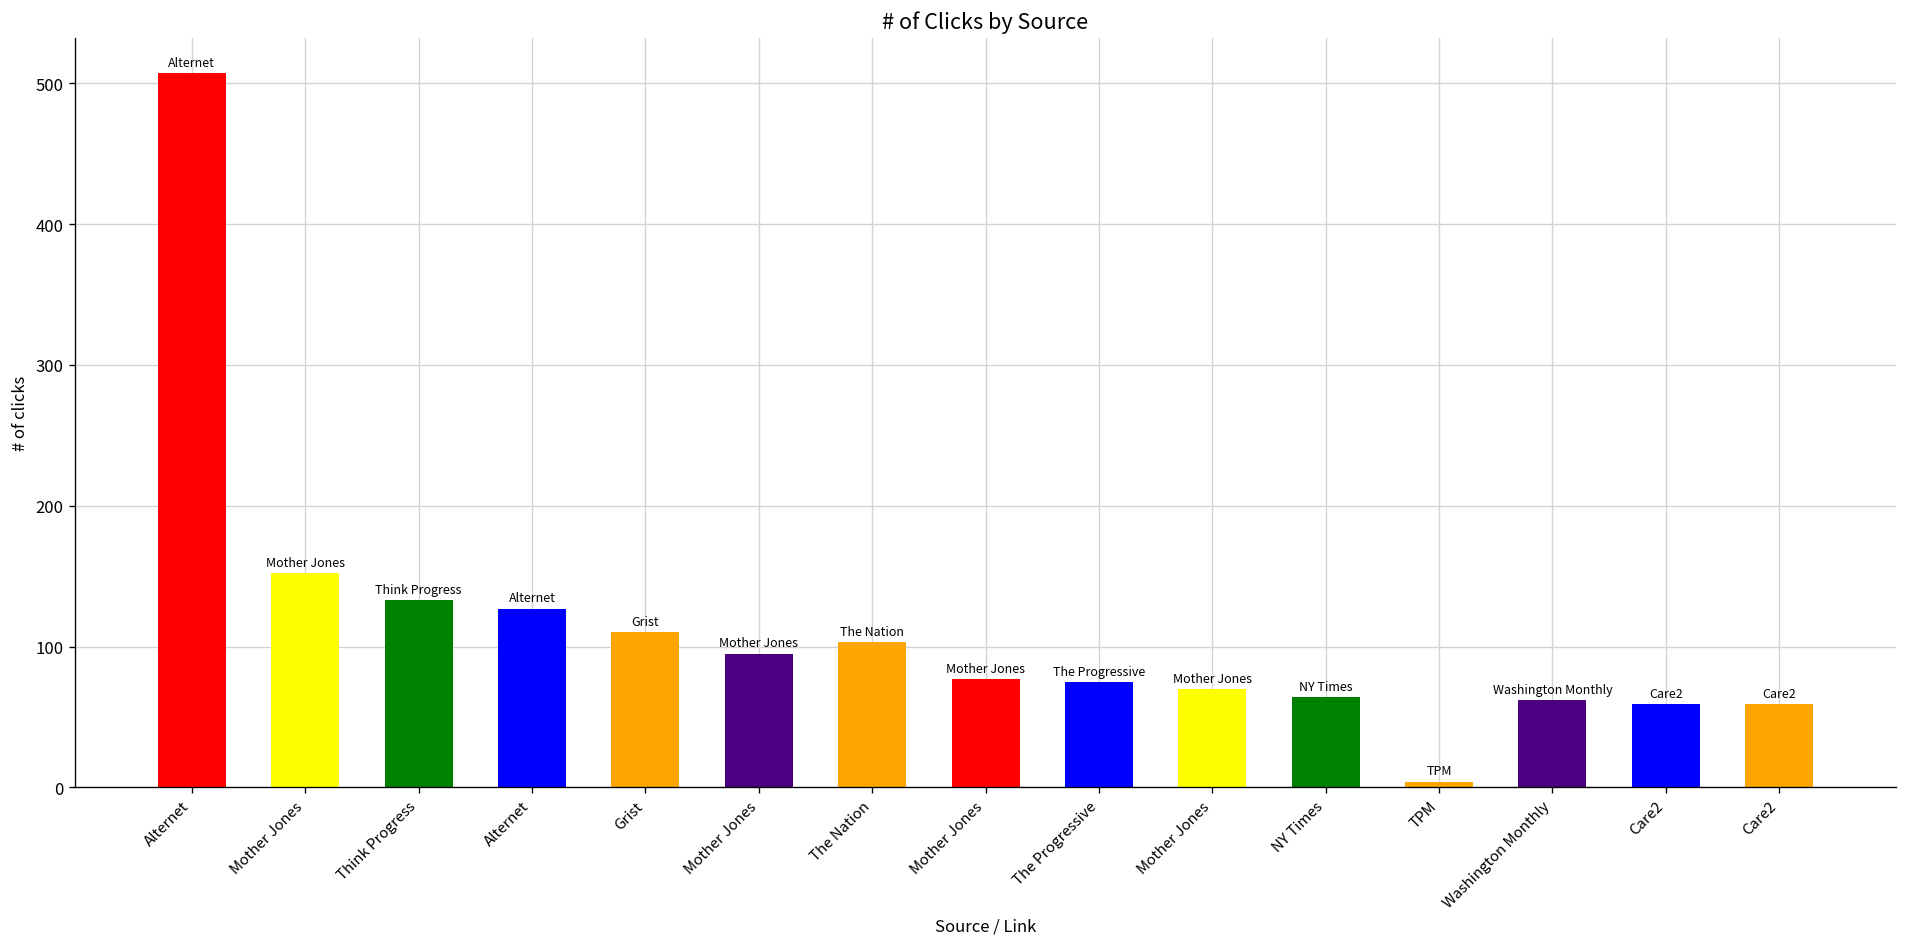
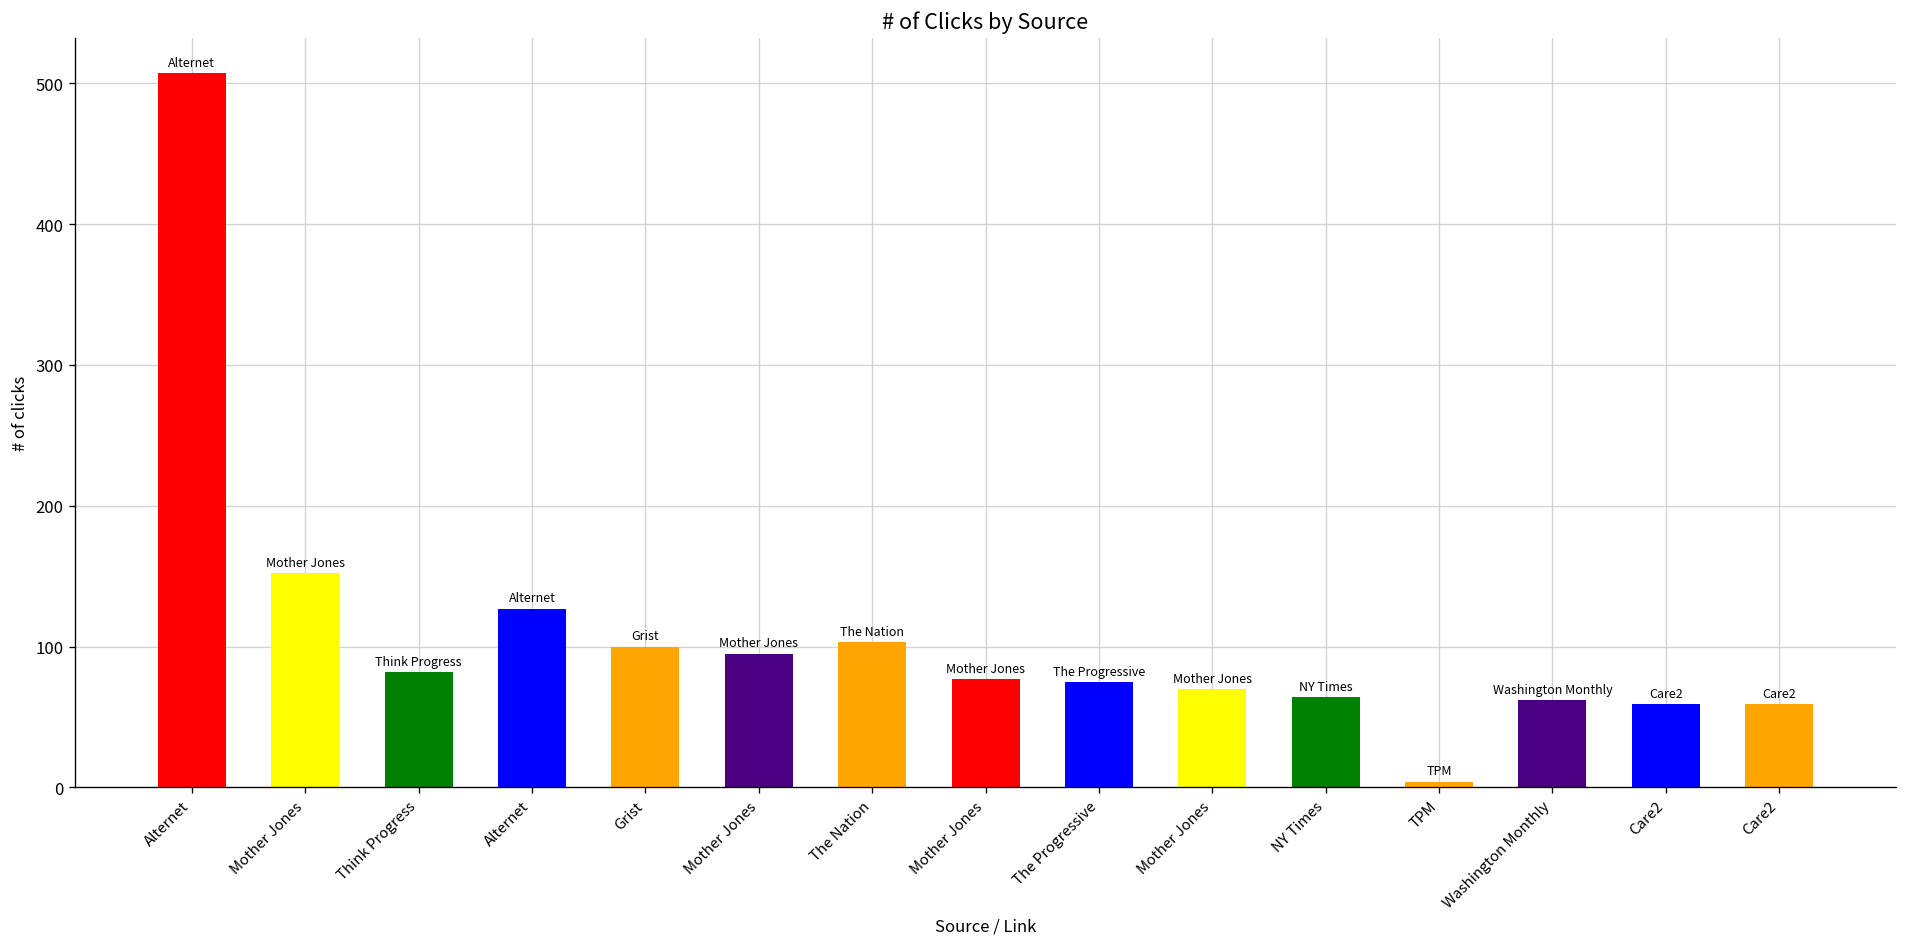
  {
-   "Think Progress": 133,
-   "Grist": 110,
+   "Think Progress": 82,
+   "Grist": 100,
    "The Nation": 103,
    "The Progressive": 75,
    "NY Times": 64,
    "TPM": 4,
    "Washington Monthly": 62
  }
